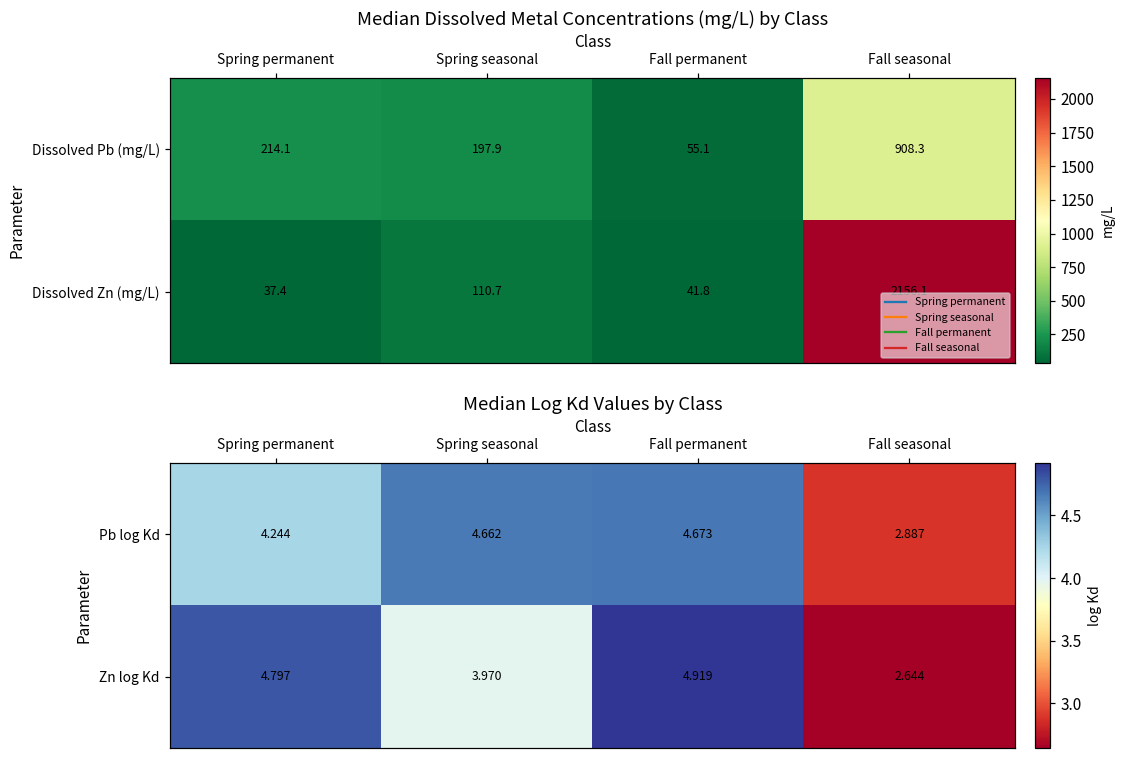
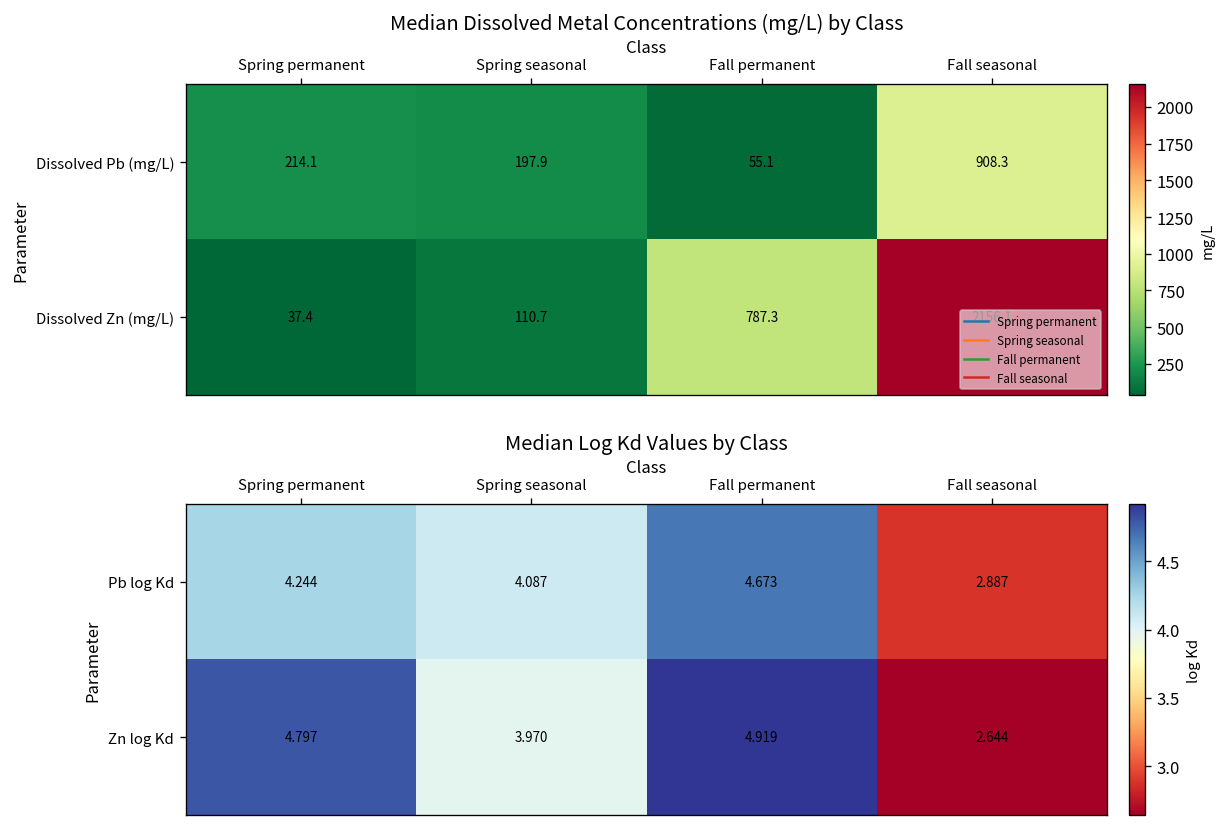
  {
    "Median Dissolved Metal Concentrations (mg/L) by Class": {
      "Dissolved Pb (mg/L)": {
        "Spring permanent": 214.1,
        "Spring seasonal": 197.9,
        "Fall permanent": 55.1,
        "Fall seasonal": 908.3
      },
      "Dissolved Zn (mg/L)": {
        "Spring permanent": 37.4,
        "Spring seasonal": 110.7,
-       "Fall permanent": 41.8
+       "Fall permanent": 787.3
      }
    },
    "Median Log Kd Values by Class": {
      "Pb log Kd": {
        "Spring permanent": 4.244,
-       "Spring seasonal": 4.662,
+       "Spring seasonal": 4.087,
        "Fall permanent": 4.673,
        "Fall seasonal": 2.887
      },
      "Zn log Kd": {
        "Spring permanent": 4.797,
        "Spring seasonal": 3.970,
        "Fall permanent": 4.919,
        "Fall seasonal": 2.644
      }
    }
  }
